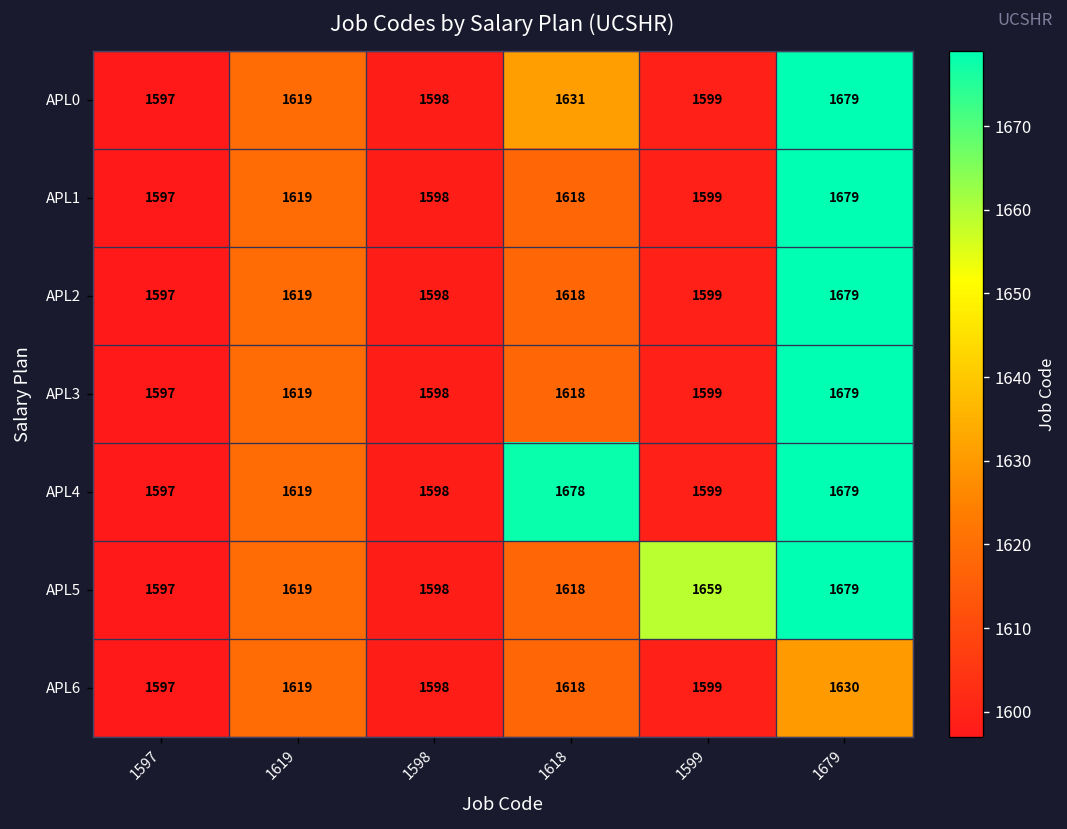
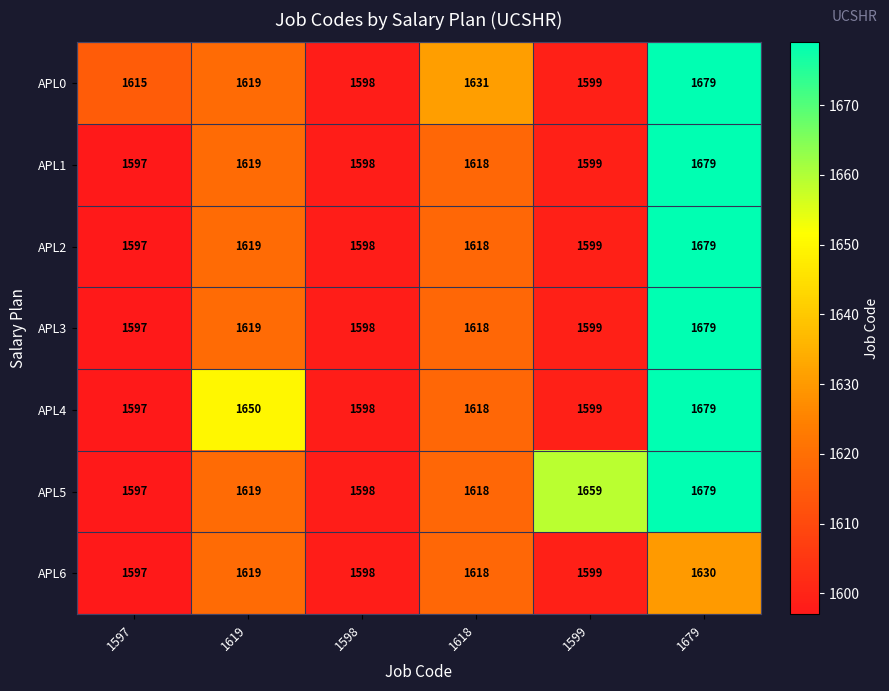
  {
    "APL0": {
-     "1597": 1597,
+     "1597": 1615,
      "1619": 1619,
      "1598": 1598,
      "1618": 1631,
      "1599": 1599,
      "1679": 1679
    },
    "APL1": {
      "1597": 1597,
      "1619": 1619,
      "1598": 1598,
      "1618": 1618,
      "1599": 1599,
      "1679": 1679
    },
    "APL2": {
      "1597": 1597,
      "1619": 1619,
      "1598": 1598,
      "1618": 1618,
      "1599": 1599,
      "1679": 1679
    },
    "APL3": {
      "1597": 1597,
      "1619": 1619,
      "1598": 1598,
      "1618": 1618,
      "1599": 1599,
      "1679": 1679
    },
    "APL4": {
      "1597": 1597,
-     "1619": 1619,
+     "1619": 1650,
      "1598": 1598,
-     "1618": 1678,
+     "1618": 1618,
      "1599": 1599,
      "1679": 1679
    },
    "APL5": {
      "1597": 1597,
      "1619": 1619,
      "1598": 1598,
      "1618": 1618,
      "1599": 1659,
      "1679": 1679
    },
    "APL6": {
      "1597": 1597,
      "1619": 1619,
      "1598": 1598,
      "1618": 1618,
      "1599": 1599,
      "1679": 1630
    }
  }
